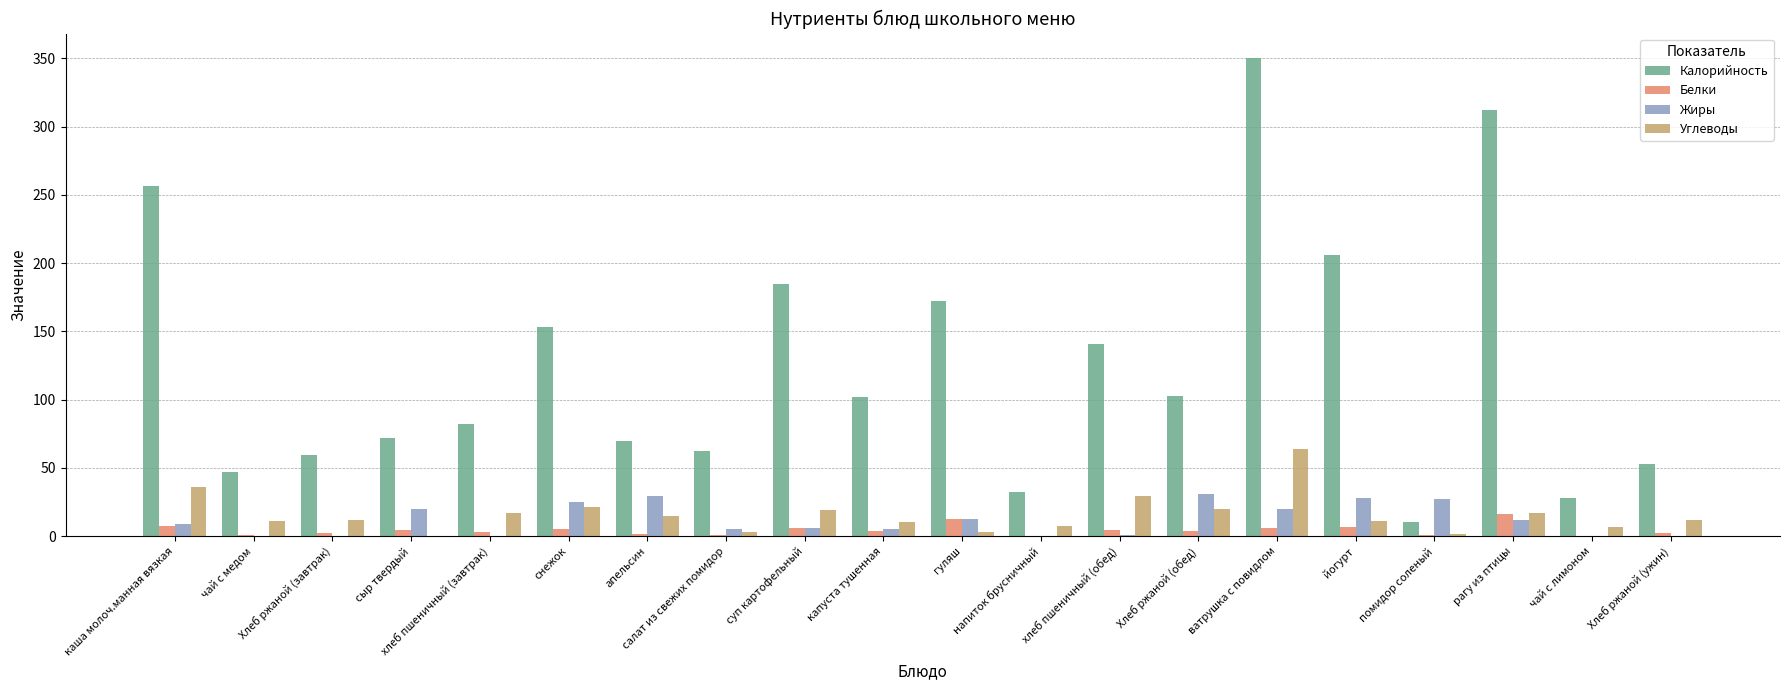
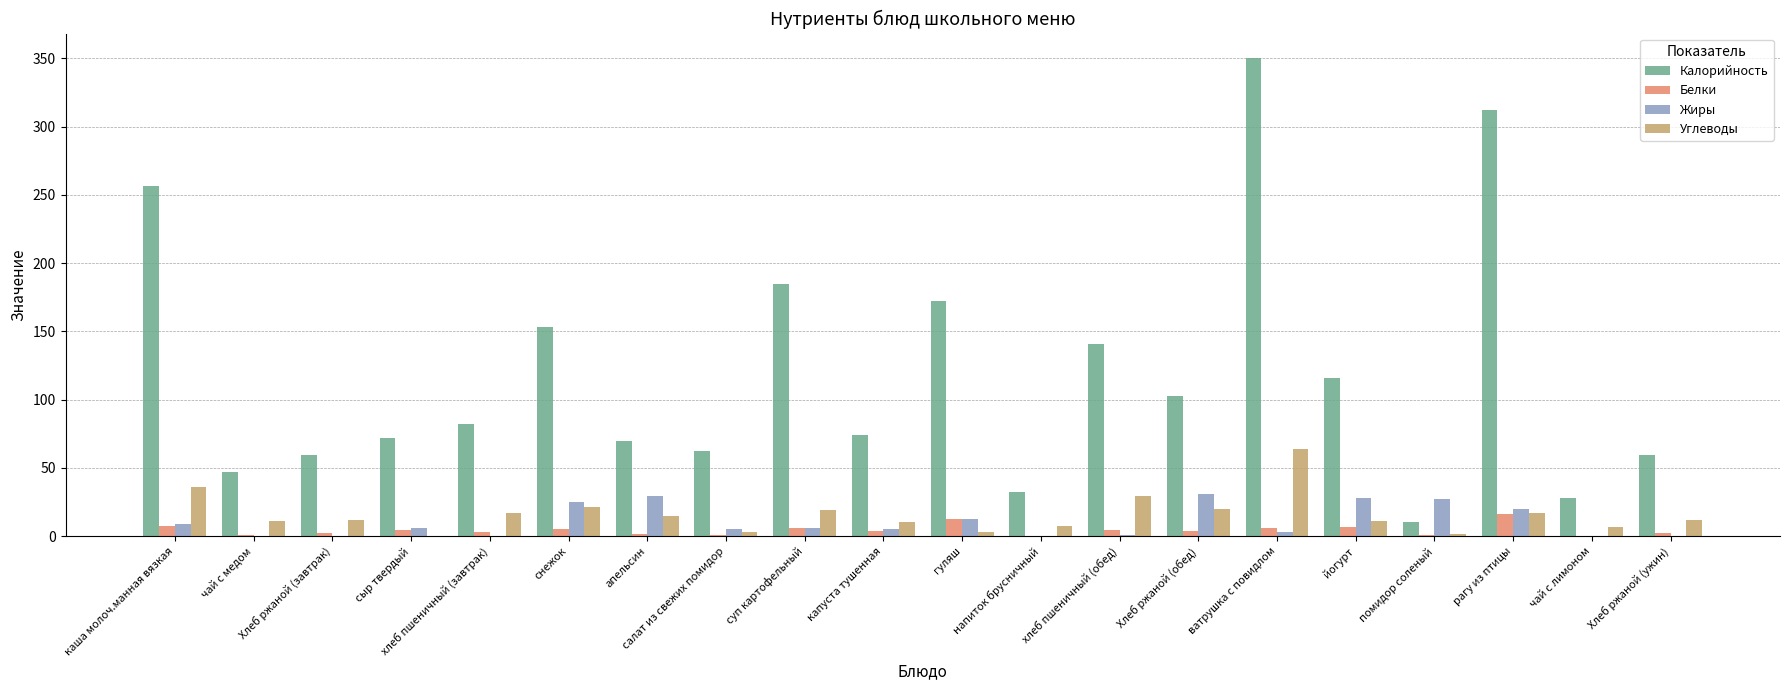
  {
    "Калорийность": {
      "каша молоч.манная вязкая": 257,
      "чай с медом": 47,
      "Хлеб ржаной (завтрак)": 60,
      "сыр твердый": 72,
      "хлеб пшеничный (завтрак)": 82,
      "снежок": 153,
      "апельсин": 70,
      "салат из свежих помидор": 62,
      "суп картофельный": 185,
-     "капуста тушенная": 102,
+     "капуста тушенная": 74,
      "гуляш": 172,
      "напиток брусничный": 33,
      "хлеб пшеничный (обед)": 141,
      "Хлеб ржаной (обед)": 103,
      "ватрушка с повидлом": 351,
-     "йогурт": 206,
+     "йогурт": 116,
      "помидор соленый": 11,
      "рагу из птицы": 312,
      "чай с лимоном": 28,
-     "Хлеб ржаной (ужин)": 53
+     "Хлеб ржаной (ужин)": 60
    },
    "Жиры": {
      "каша молоч.манная вязкая": 9,
-     "сыр твердый": 20,
+     "сыр твердый": 6,
      "снежок": 25,
      "апельсин": 30,
      "салат из свежих помидор": 5,
      "суп картофельный": 6,
      "капуста тушенная": 5,
      "гуляш": 12,
      "Хлеб ржаной (обед)": 31,
-     "ватрушка с повидлом": 20,
+     "ватрушка с повидлом": 3,
      "йогурт": 28,
      "помидор соленый": 27,
-     "рагу из птицы": 12
+     "рагу из птицы": 20
    }
  }
